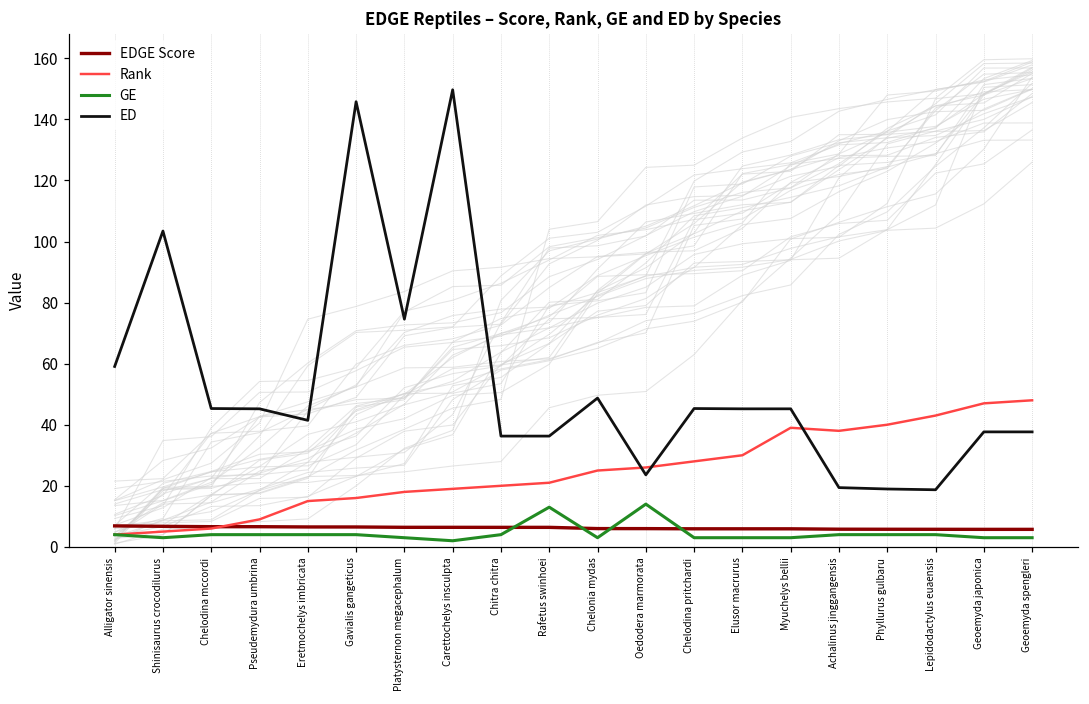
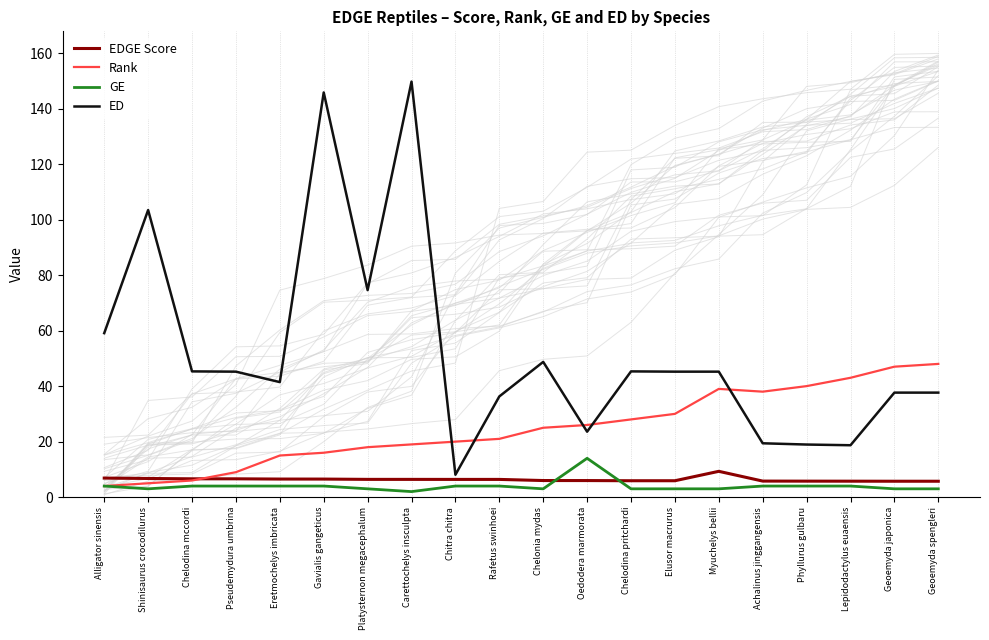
  {
    "EDGE Score": {
      "Pseudemydura umbrina": 7,
      "Eretmochelys imbricata": 7,
      "Gavialis gangeticus": 7,
      "Platysternon megacephalum": 6,
      "Carettochelys insculpta": 6,
      "Chitra chitra": 6,
      "Rafetus swinhoei": 6,
      "Chelonia mydas": 6,
      "Oedodera marmorata": 6,
      "Chelodina pritchardi": 6,
      "Elusor macrurus": 6,
-     "Myuchelys bellii": 6,
+     "Myuchelys bellii": 9,
      "Achalinus jinggangensis": 6,
      "Phyllurus gulbaru": 6,
      "Lepidodactylus euaensis": 6,
      "Geoemyda japonica": 6,
      "Geoemyda spengleri": 6
    },
    "Rank": {
      "Eretmochelys imbricata": 15,
      "Gavialis gangeticus": 16,
      "Platysternon megacephalum": 18,
      "Carettochelys insculpta": 19,
      "Chitra chitra": 20,
      "Rafetus swinhoei": 21,
      "Chelonia mydas": 25,
      "Oedodera marmorata": 26,
      "Chelodina pritchardi": 28,
      "Elusor macrurus": 30,
      "Myuchelys bellii": 39,
      "Achalinus jinggangensis": 38,
      "Phyllurus gulbaru": 40,
      "Lepidodactylus euaensis": 43,
      "Geoemyda japonica": 47,
      "Geoemyda spengleri": 48
    },
    "GE": {
      "Shinisaurus crocodilurus": 3,
      "Chelodina mccordi": 4,
      "Pseudemydura umbrina": 4,
      "Eretmochelys imbricata": 4,
      "Gavialis gangeticus": 4,
      "Platysternon megacephalum": 3,
      "Carettochelys insculpta": 2,
      "Chitra chitra": 4,
-     "Rafetus swinhoei": 13,
+     "Rafetus swinhoei": 4,
      "Chelonia mydas": 3,
      "Oedodera marmorata": 14,
      "Chelodina pritchardi": 3,
      "Elusor macrurus": 3,
      "Myuchelys bellii": 3,
      "Achalinus jinggangensis": 4,
      "Phyllurus gulbaru": 4,
      "Lepidodactylus euaensis": 4,
      "Geoemyda japonica": 3,
      "Geoemyda spengleri": 3
    },
    "ED": {
      "Alligator sinensis": 59,
      "Shinisaurus crocodilurus": 103,
      "Chelodina mccordi": 45,
      "Pseudemydura umbrina": 45,
      "Eretmochelys imbricata": 41,
      "Gavialis gangeticus": 146,
      "Platysternon megacephalum": 75,
      "Carettochelys insculpta": 150,
-     "Chitra chitra": 36,
+     "Chitra chitra": 8,
      "Rafetus swinhoei": 36,
      "Chelonia mydas": 49,
      "Oedodera marmorata": 24,
      "Chelodina pritchardi": 45,
      "Elusor macrurus": 45,
      "Myuchelys bellii": 45,
      "Achalinus jinggangensis": 19,
      "Phyllurus gulbaru": 19,
      "Lepidodactylus euaensis": 19,
      "Geoemyda japonica": 38,
      "Geoemyda spengleri": 38
    }
  }
